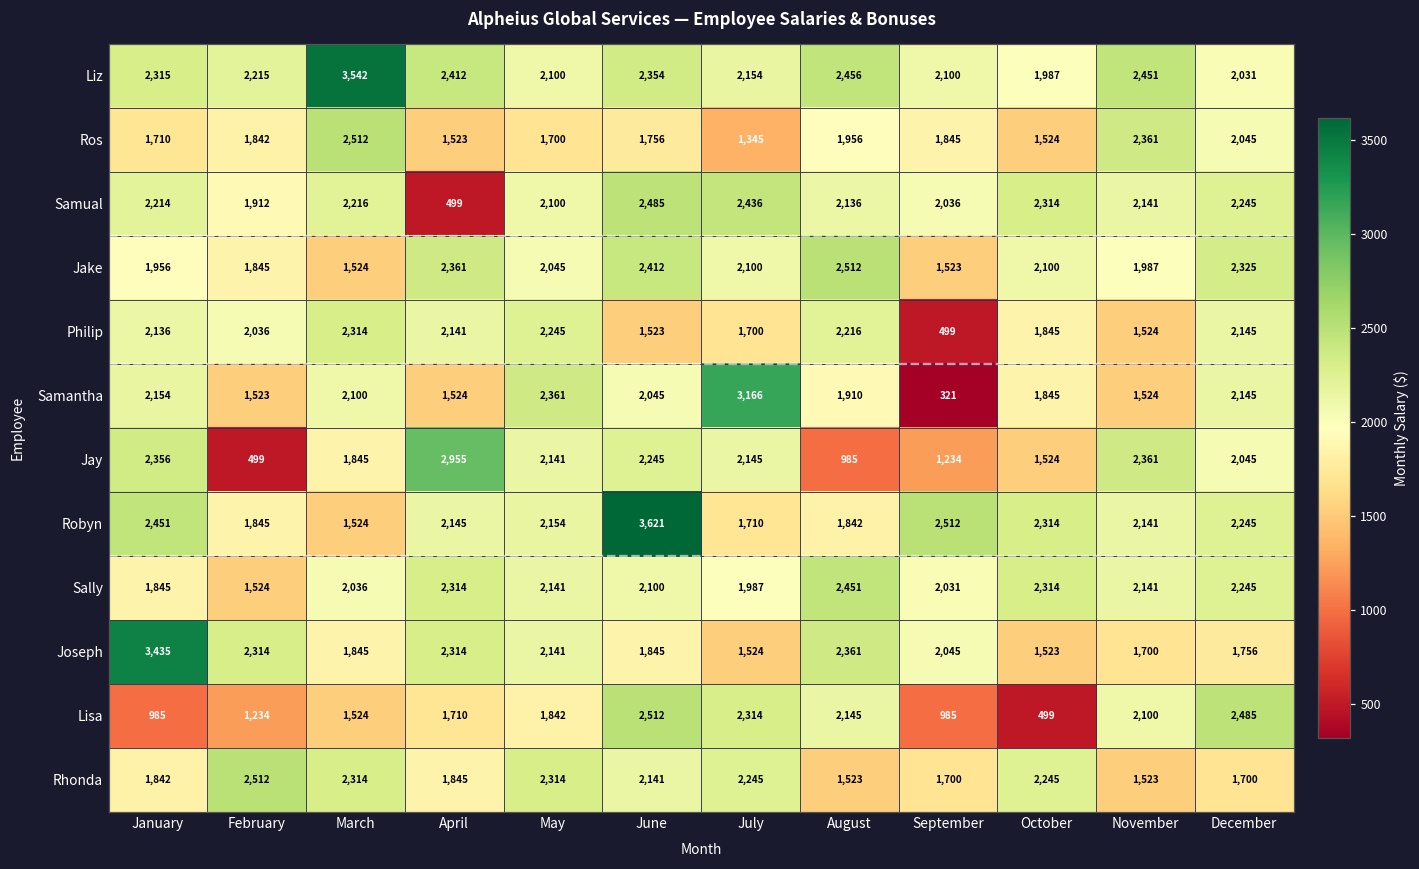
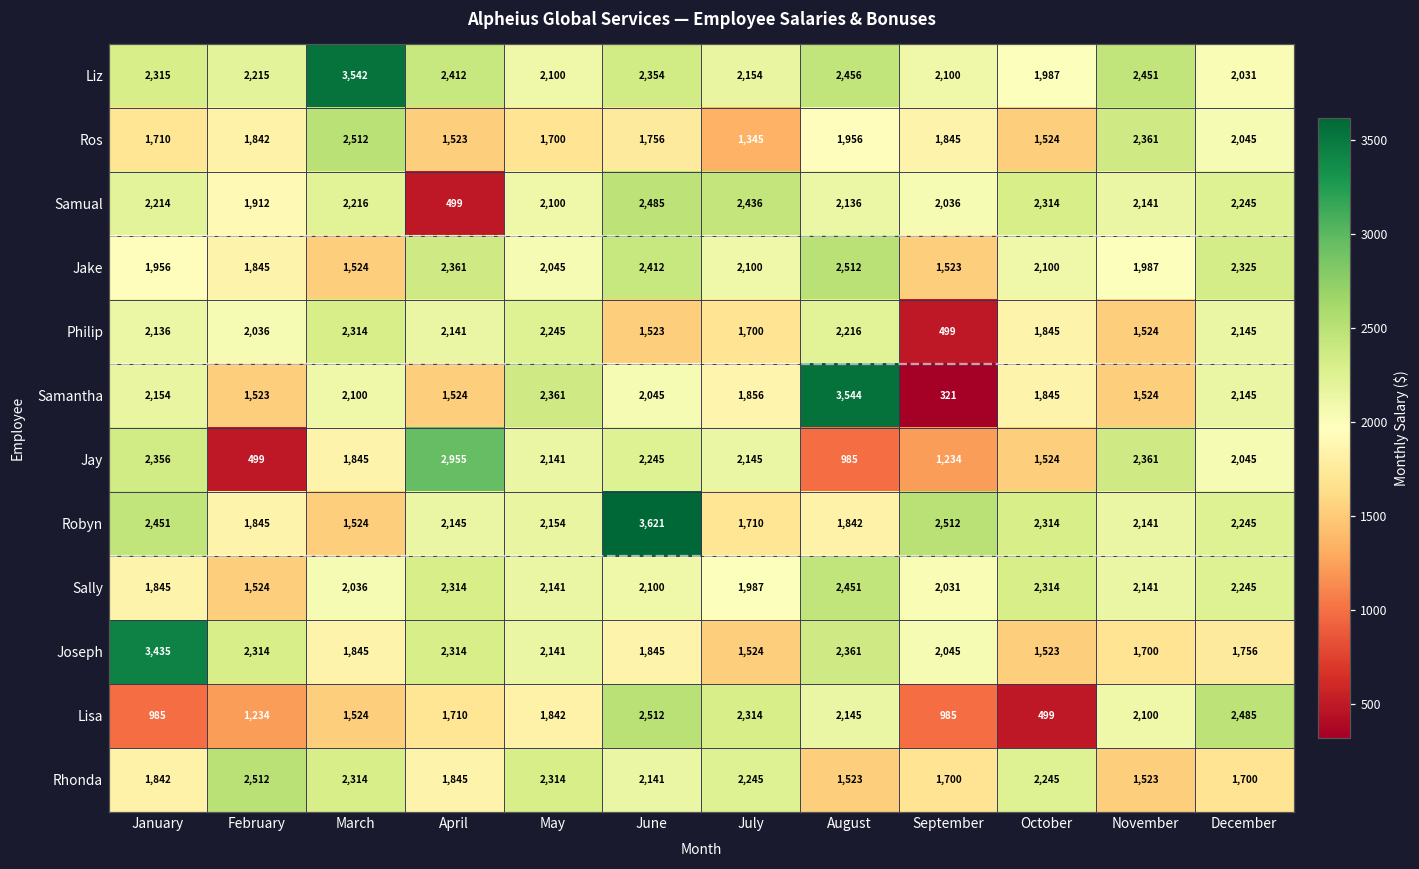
  {
    "Liz": {
      "January": "2,315",
      "February": "2,215",
      "March": "3,542",
      "April": "2,412",
      "May": "2,100",
      "June": "2,354",
      "July": "2,154",
      "August": "2,456",
      "September": "2,100",
      "October": "1,987",
      "November": "2,451",
      "December": "2,031"
    },
    "Ros": {
      "January": "1,710",
      "February": "1,842",
      "March": "2,512",
      "April": "1,523",
      "May": "1,700",
      "June": "1,756",
      "July": "1,345",
      "August": "1,956",
      "September": "1,845",
      "October": "1,524",
      "November": "2,361",
      "December": "2,045"
    },
    "Samual": {
      "January": "2,214",
      "February": "1,912",
      "March": "2,216",
      "April": "499",
      "May": "2,100",
      "June": "2,485",
      "July": "2,436",
      "August": "2,136",
      "September": "2,036",
      "October": "2,314",
      "November": "2,141",
      "December": "2,245"
    },
    "Jake": {
      "January": "1,956",
      "February": "1,845",
      "March": "1,524",
      "April": "2,361",
      "May": "2,045",
      "June": "2,412",
      "July": "2,100",
      "August": "2,512",
      "September": "1,523",
      "October": "2,100",
      "November": "1,987",
      "December": "2,325"
    },
    "Philip": {
      "January": "2,136",
      "February": "2,036",
      "March": "2,314",
      "April": "2,141",
      "May": "2,245",
      "June": "1,523",
      "July": "1,700",
      "August": "2,216",
      "September": "499",
      "October": "1,845",
      "November": "1,524",
      "December": "2,145"
    },
    "Samantha": {
      "January": "2,154",
      "February": "1,523",
      "March": "2,100",
      "April": "1,524",
      "May": "2,361",
      "June": "2,045",
-     "July": "3,166",
-     "August": "1,910",
+     "July": "1,856",
+     "August": "3,544",
      "September": "321",
      "October": "1,845",
      "November": "1,524",
      "December": "2,145"
    },
    "Jay": {
      "January": "2,356",
      "February": "499",
      "March": "1,845",
      "April": "2,955",
      "May": "2,141",
      "June": "2,245",
      "July": "2,145",
      "August": "985",
      "September": "1,234",
      "October": "1,524",
      "November": "2,361",
      "December": "2,045"
    },
    "Robyn": {
      "January": "2,451",
      "February": "1,845",
      "March": "1,524",
      "April": "2,145",
      "May": "2,154",
      "June": "3,621",
      "July": "1,710",
      "August": "1,842",
      "September": "2,512",
      "October": "2,314",
      "November": "2,141",
      "December": "2,245"
    },
    "Sally": {
      "January": "1,845",
      "February": "1,524",
      "March": "2,036",
      "April": "2,314",
      "May": "2,141",
      "June": "2,100",
      "July": "1,987",
      "August": "2,451",
      "September": "2,031",
      "October": "2,314",
      "November": "2,141",
      "December": "2,245"
    },
    "Joseph": {
      "January": "3,435",
      "February": "2,314",
      "March": "1,845",
      "April": "2,314",
      "May": "2,141",
      "June": "1,845",
      "July": "1,524",
      "August": "2,361",
      "September": "2,045",
      "October": "1,523",
      "November": "1,700",
      "December": "1,756"
    },
    "Lisa": {
      "January": "985",
      "February": "1,234",
      "March": "1,524",
      "April": "1,710",
      "May": "1,842",
      "June": "2,512",
      "July": "2,314",
      "August": "2,145",
      "September": "985",
      "October": "499",
      "November": "2,100",
      "December": "2,485"
    },
    "Rhonda": {
      "January": "1,842",
      "February": "2,512",
      "March": "2,314",
      "April": "1,845",
      "May": "2,314",
      "June": "2,141",
      "July": "2,245",
      "August": "1,523",
      "September": "1,700",
      "October": "2,245",
      "November": "1,523",
      "December": "1,700"
    }
  }
